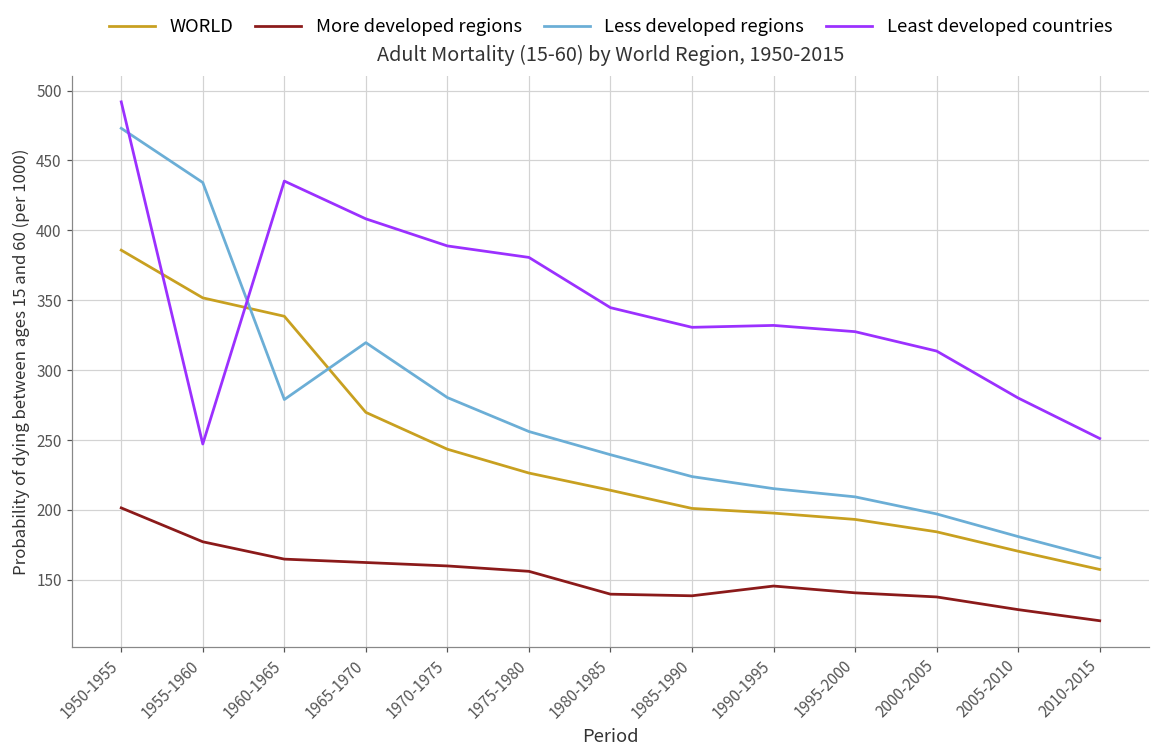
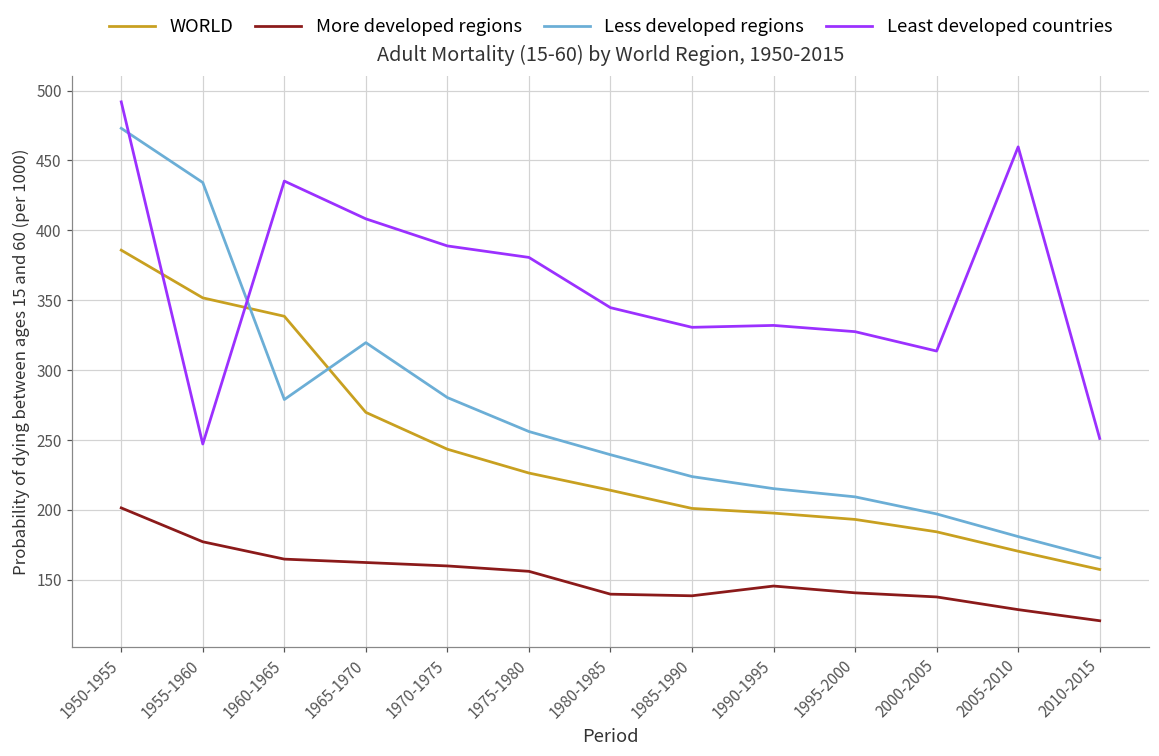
  {
    "WORLD": {
      "1950-1955": 386,
      "1955-1960": 352,
      "1960-1965": 338,
      "1965-1970": 270,
      "1970-1975": 243,
      "1975-1980": 226,
      "1980-1985": 214,
      "1985-1990": 201,
      "1990-1995": 198,
      "1995-2000": 193,
      "2000-2005": 184,
      "2005-2010": 170,
      "2010-2015": 157
    },
    "More developed regions": {
      "1950-1955": 201,
      "1955-1960": 177,
      "1960-1965": 165,
      "1965-1970": 162,
      "1970-1975": 160,
      "1975-1980": 156,
      "1980-1985": 140,
      "1985-1990": 138,
      "1990-1995": 145,
      "1995-2000": 141,
      "2000-2005": 138,
      "2005-2010": 129,
      "2010-2015": 121
    },
    "Less developed regions": {
      "1950-1955": 473,
      "1955-1960": 434,
      "1960-1965": 279,
      "1965-1970": 320,
      "1970-1975": 280,
      "1975-1980": 256,
      "1980-1985": 239,
      "1985-1990": 224,
      "1990-1995": 215,
      "1995-2000": 209,
      "2000-2005": 197,
      "2005-2010": 181,
      "2010-2015": 165
    },
    "Least developed countries": {
      "1950-1955": 492,
      "1955-1960": 247,
      "1960-1965": 435,
      "1965-1970": 408,
      "1970-1975": 389,
      "1975-1980": 381,
      "1980-1985": 345,
      "1985-1990": 331,
      "1990-1995": 332,
      "1995-2000": 327,
      "2000-2005": 314,
-     "2005-2010": 280,
+     "2005-2010": 460,
      "2010-2015": 251
    }
  }
